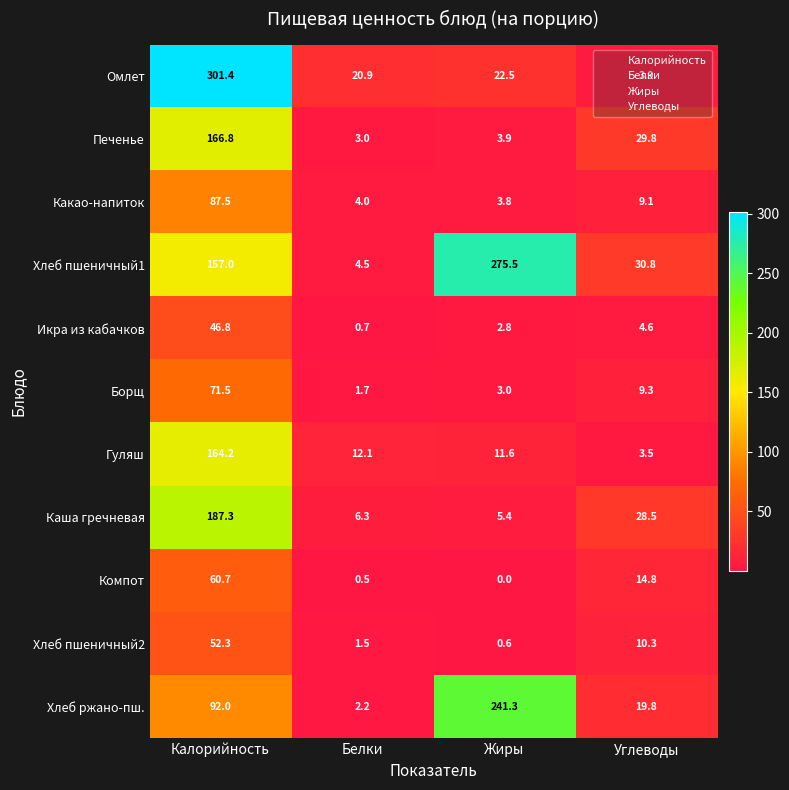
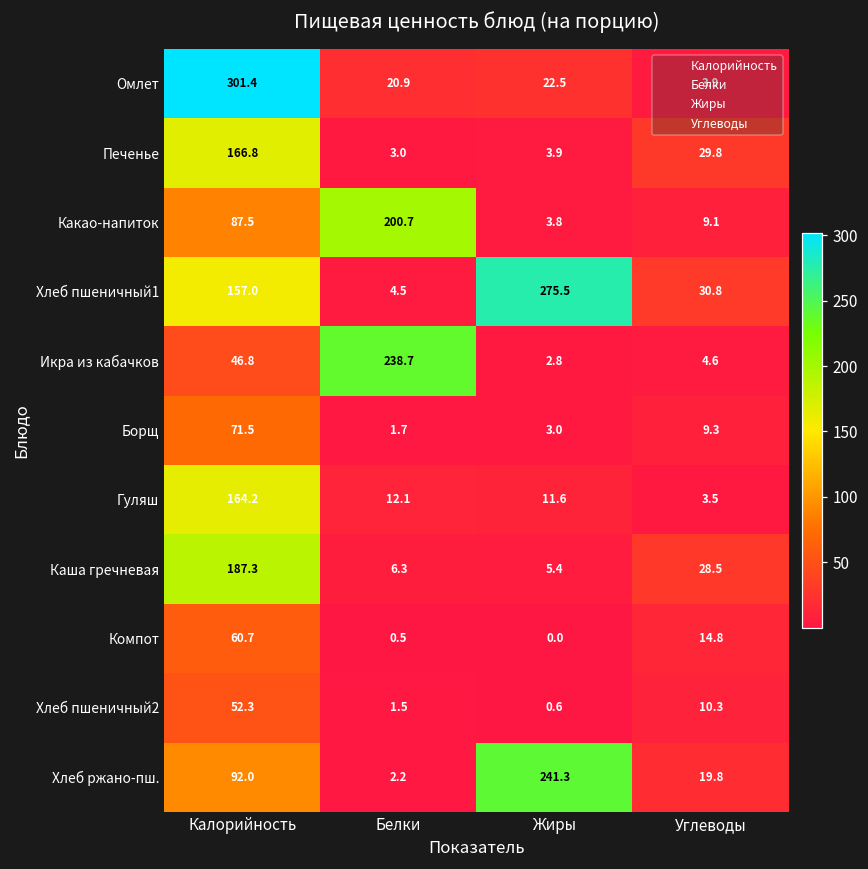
  {
    "Омлет": {
      "Калорийность": 301.4,
      "Белки": 20.9,
      "Жиры": 22.5
    },
    "Печенье": {
      "Калорийность": 166.8,
      "Белки": 3.0,
      "Жиры": 3.9,
      "Углеводы": 29.8
    },
    "Какао-напиток": {
      "Калорийность": 87.5,
-     "Белки": 4.0,
+     "Белки": 200.7,
      "Жиры": 3.8,
      "Углеводы": 9.1
    },
    "Хлеб пшеничный1": {
      "Калорийность": 157.0,
      "Белки": 4.5,
      "Жиры": 275.5,
      "Углеводы": 30.8
    },
    "Икра из кабачков": {
      "Калорийность": 46.8,
-     "Белки": 0.7,
+     "Белки": 238.7,
      "Жиры": 2.8,
      "Углеводы": 4.6
    },
    "Борщ": {
      "Калорийность": 71.5,
      "Белки": 1.7,
      "Жиры": 3.0,
      "Углеводы": 9.3
    },
    "Гуляш": {
      "Калорийность": 164.2,
      "Белки": 12.1,
      "Жиры": 11.6,
      "Углеводы": 3.5
    },
    "Каша гречневая": {
      "Калорийность": 187.3,
      "Белки": 6.3,
      "Жиры": 5.4,
      "Углеводы": 28.5
    },
    "Компот": {
      "Калорийность": 60.7,
      "Белки": 0.5,
      "Жиры": 0.0,
      "Углеводы": 14.8
    },
    "Хлеб пшеничный2": {
      "Калорийность": 52.3,
      "Белки": 1.5,
      "Жиры": 0.6,
      "Углеводы": 10.3
    },
    "Хлеб ржано-пш.": {
      "Калорийность": 92.0,
      "Белки": 2.2,
      "Жиры": 241.3,
      "Углеводы": 19.8
    }
  }
